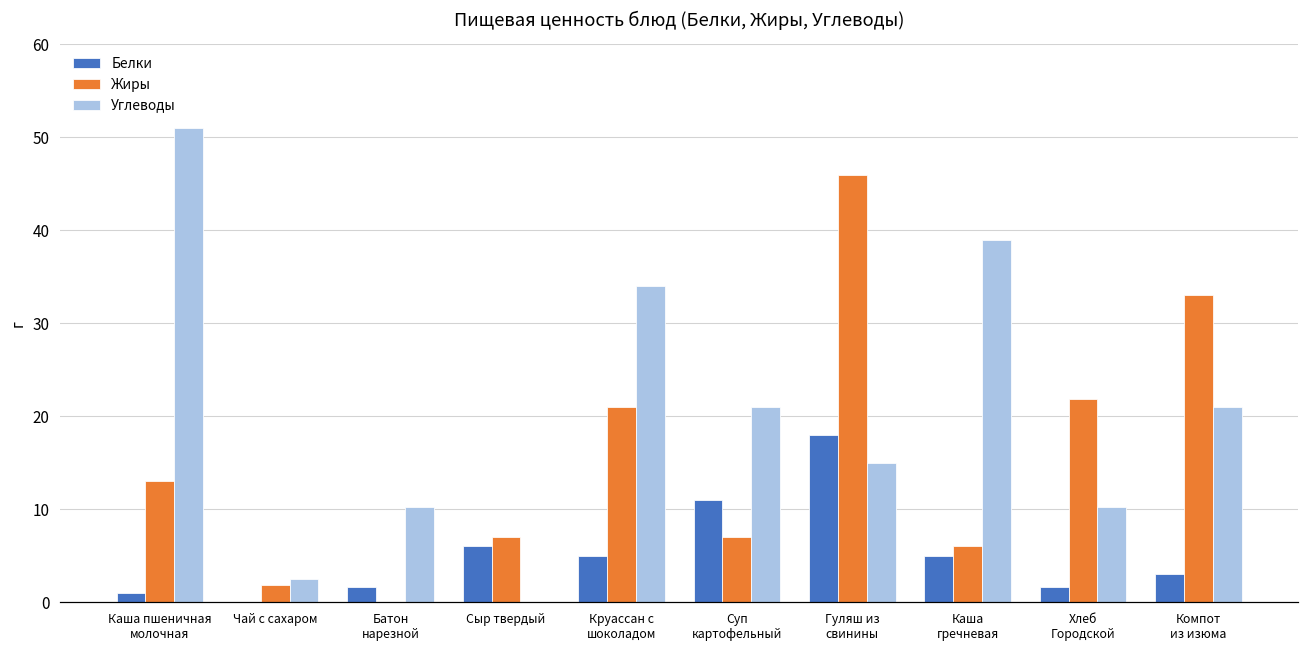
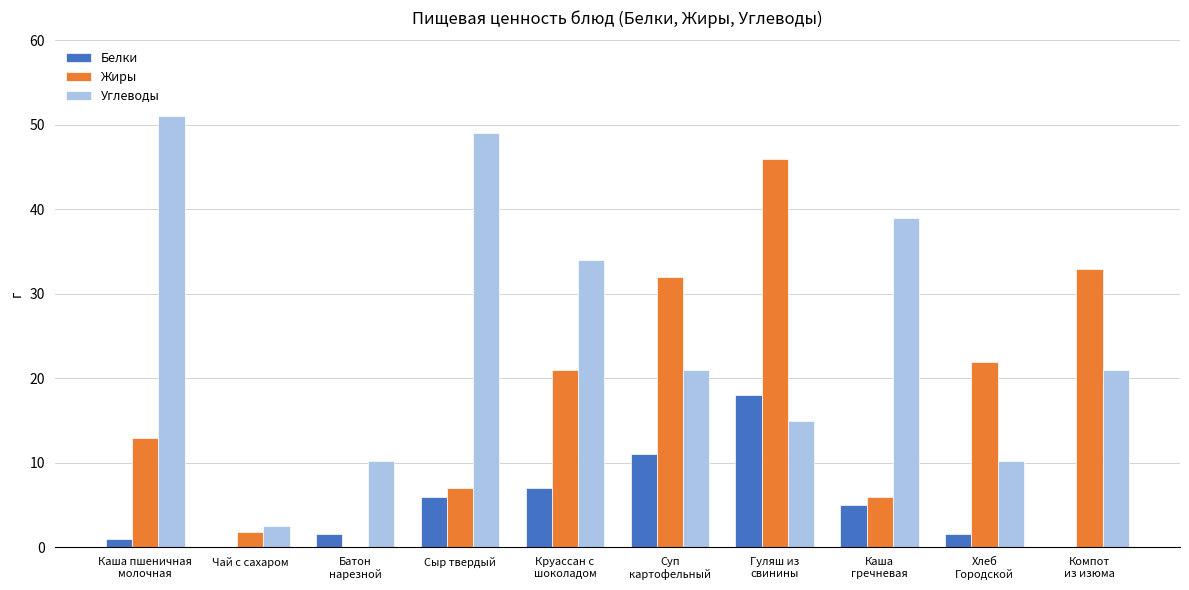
  {
    "Белки": {
      "Каша пшеничная молочная": 1,
      "Батон нарезной": 2,
      "Сыр твердый": 6,
-     "Круассан с шоколадом": 5,
+     "Круассан с шоколадом": 7,
      "Суп картофельный": 11,
      "Гуляш из свинины": 18,
      "Каша гречневая": 5,
      "Хлеб Городской": 2,
-     "Компот из изюма": 3
+     "Компот из изюма": 0
    },
    "Жиры": {
      "Каша пшеничная молочная": 13,
      "Чай с сахаром": 2,
      "Батон нарезной": 0,
      "Сыр твердый": 7,
      "Круассан с шоколадом": 21,
-     "Суп картофельный": 7,
+     "Суп картофельный": 32,
      "Гуляш из свинины": 46,
      "Каша гречневая": 6,
      "Хлеб Городской": 22,
      "Компот из изюма": 33
    },
    "Углеводы": {
      "Каша пшеничная молочная": 51,
      "Чай с сахаром": 3,
      "Батон нарезной": 10,
-     "Сыр твердый": 0,
+     "Сыр твердый": 49,
      "Круассан с шоколадом": 34,
      "Суп картофельный": 21,
      "Гуляш из свинины": 15,
      "Каша гречневая": 39,
      "Хлеб Городской": 10,
      "Компот из изюма": 21
    }
  }
